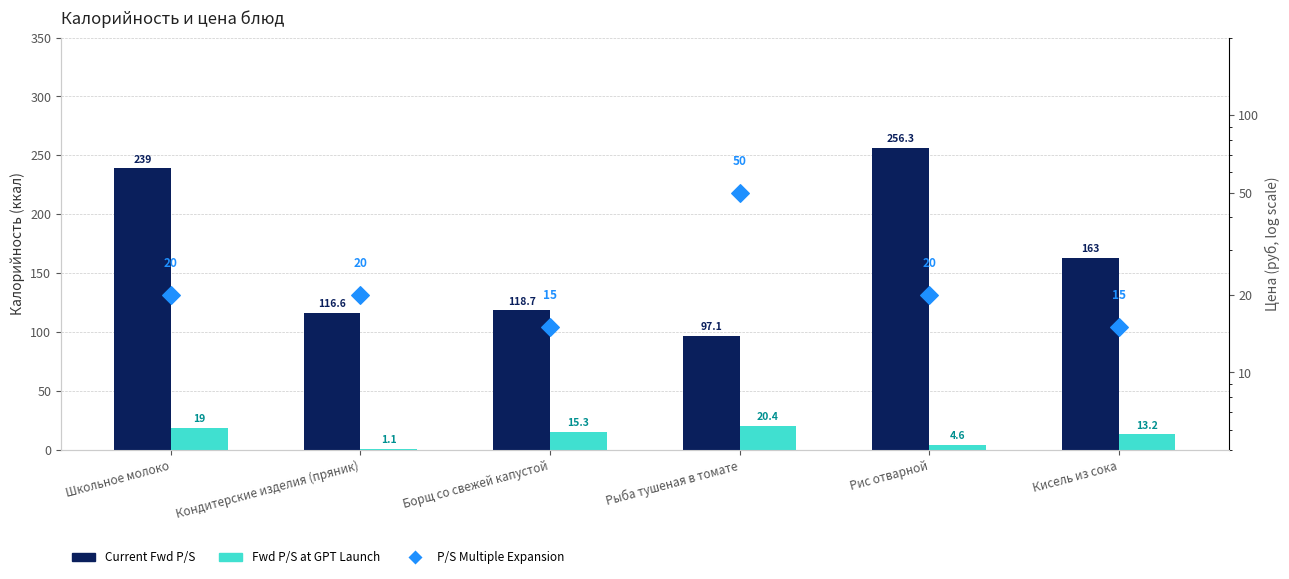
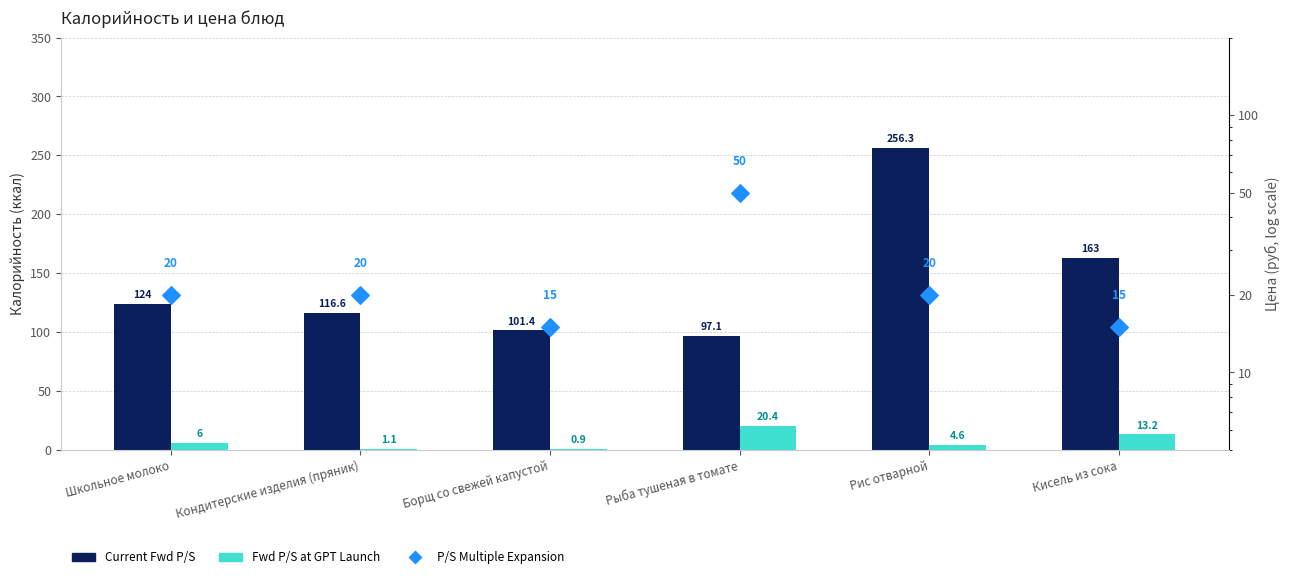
  {
    "Current Fwd P/S": {
-     "Школьное молоко": 239,
+     "Школьное молоко": 124,
      "Кондитерские изделия (пряник)": 116.6,
-     "Борщ со свежей капустой": 118.7,
+     "Борщ со свежей капустой": 101.4,
      "Рыба тушеная в томате": 97.1,
      "Рис отварной": 256.3,
      "Кисель из сока": 163
    },
    "Fwd P/S at GPT Launch": {
-     "Школьное молоко": 19,
+     "Школьное молоко": 6,
      "Кондитерские изделия (пряник)": 1.1,
-     "Борщ со свежей капустой": 15.3,
+     "Борщ со свежей капустой": 0.9,
      "Рыба тушеная в томате": 20.4,
      "Рис отварной": 4.6,
      "Кисель из сока": 13.2
    }
  }
